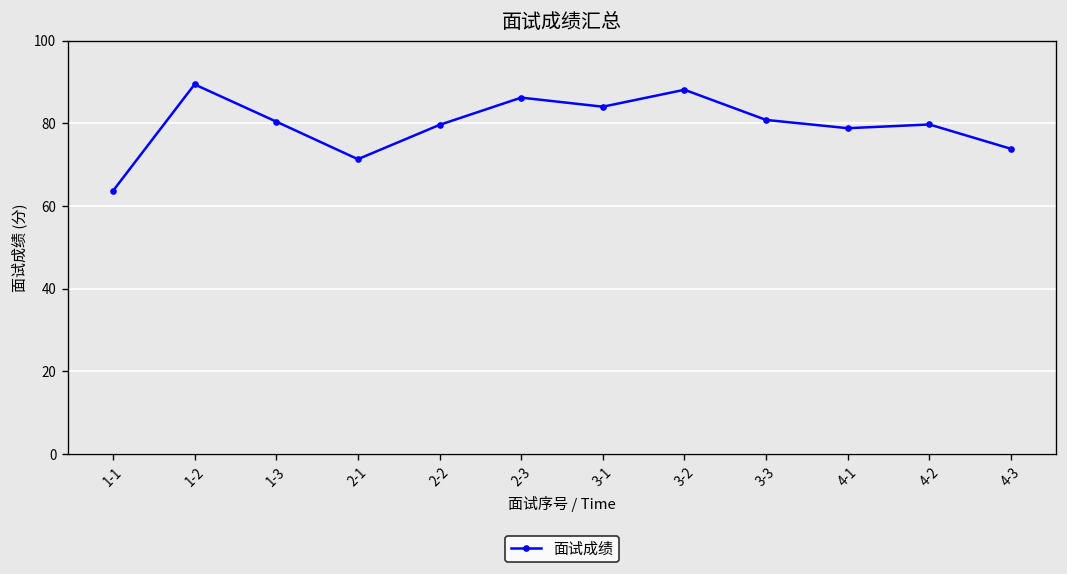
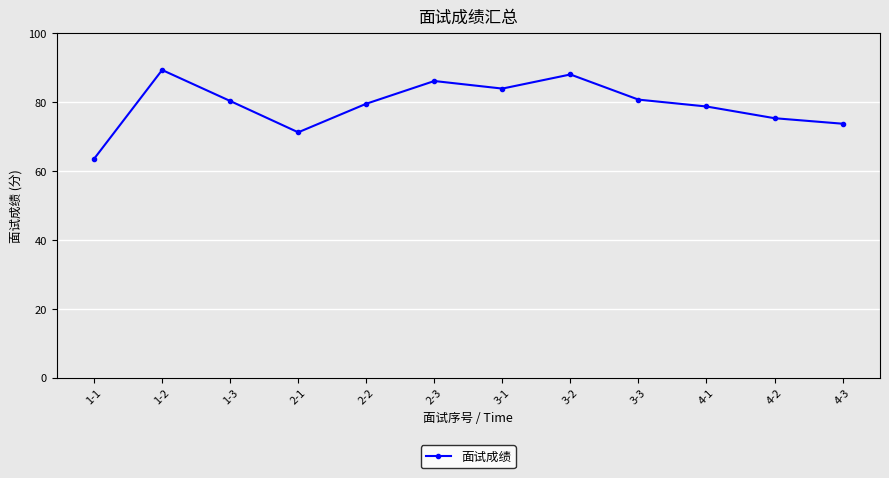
  {
    "1-1": 64,
    "1-2": 89,
    "1-3": 80,
    "2-1": 71,
    "2-2": 80,
    "2-3": 86,
    "3-1": 84,
    "3-2": 88,
    "3-3": 81,
    "4-1": 79,
-   "4-2": 80,
+   "4-2": 75,
    "4-3": 74
  }
